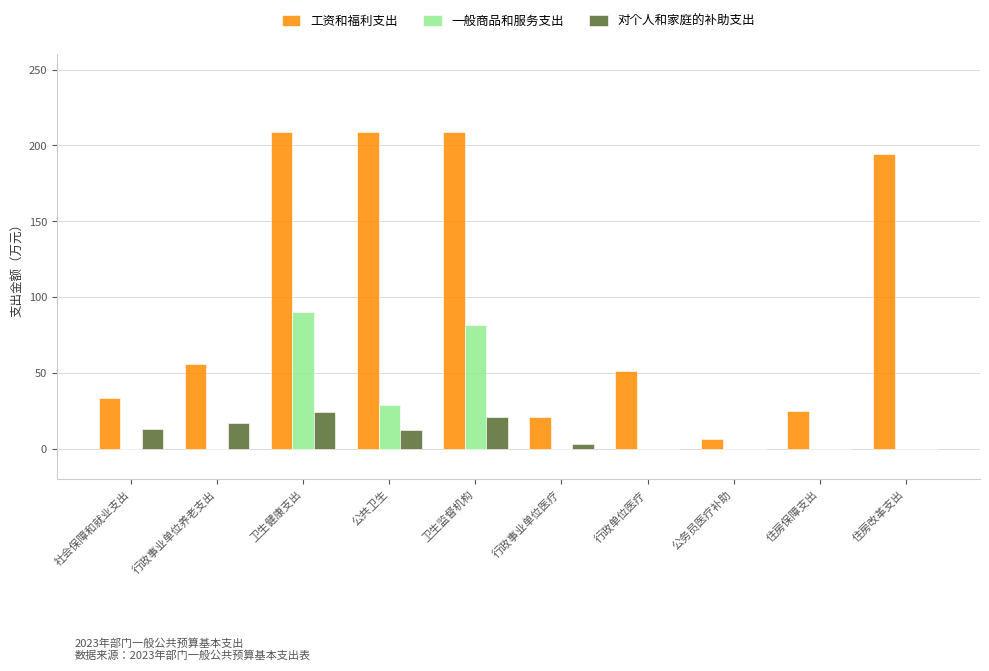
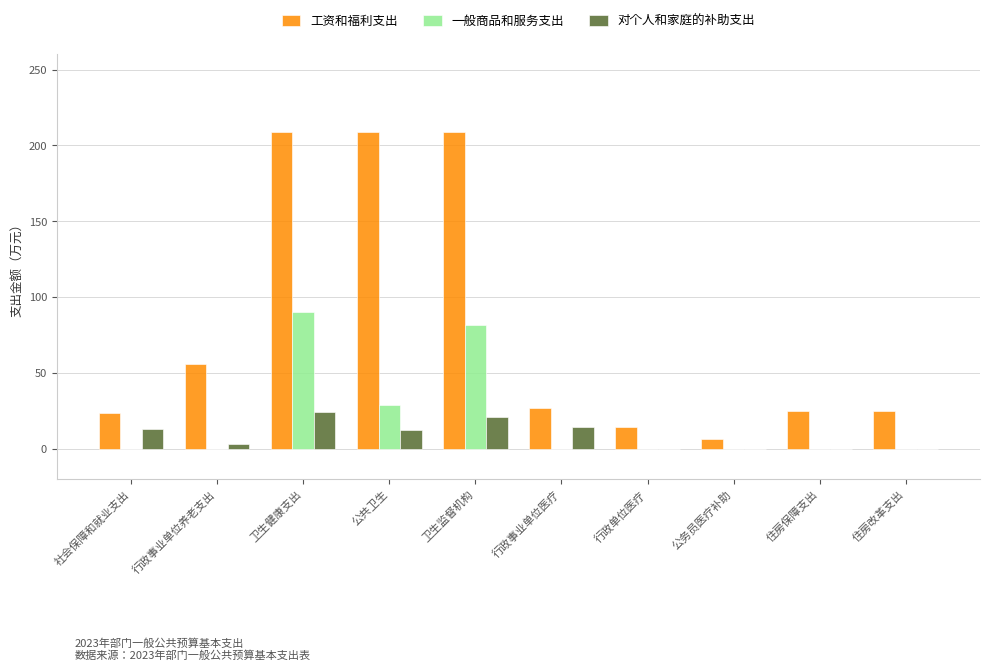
  {
    "工资和福利支出": {
-     "社会保障和就业支出": 33,
+     "社会保障和就业支出": 24,
      "行政事业单位养老支出": 56,
      "卫生健康支出": 209,
      "公共卫生": 209,
      "卫生监督机构": 209,
-     "行政事业单位医疗": 21,
-     "行政单位医疗": 51,
+     "行政事业单位医疗": 27,
+     "行政单位医疗": 14,
      "公务员医疗补助": 7,
      "住房保障支出": 25,
-     "住房改革支出": 194
+     "住房改革支出": 25
    },
    "一般商品和服务支出": {
      "社会保障和就业支出": 0,
      "行政事业单位养老支出": 0,
      "卫生健康支出": 90,
      "公共卫生": 29,
      "卫生监督机构": 82,
      "行政事业单位医疗": 0,
      "行政单位医疗": 0,
      "公务员医疗补助": 0,
      "住房保障支出": 0,
      "住房改革支出": 0
    },
    "对个人和家庭的补助支出": {
      "社会保障和就业支出": 13,
-     "行政事业单位养老支出": 17,
+     "行政事业单位养老支出": 3,
      "卫生健康支出": 24,
      "公共卫生": 12,
      "卫生监督机构": 21,
-     "行政事业单位医疗": 3,
+     "行政事业单位医疗": 15,
      "行政单位医疗": 0,
      "公务员医疗补助": 0,
      "住房保障支出": 0,
      "住房改革支出": 0
    }
  }
